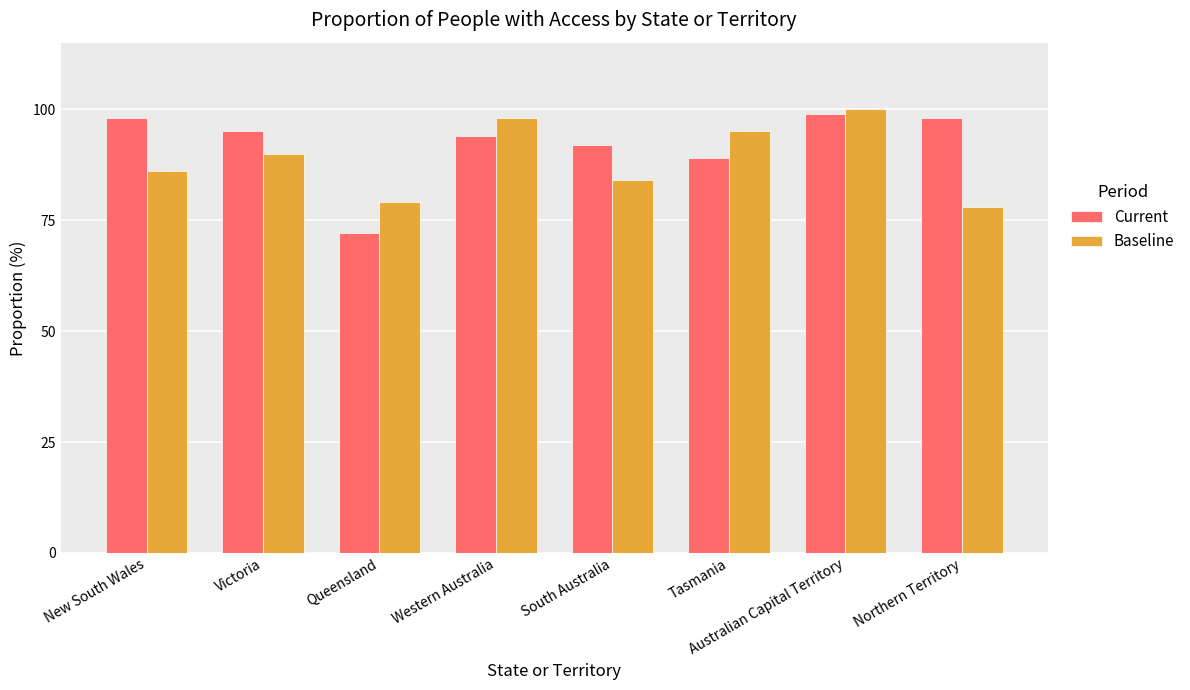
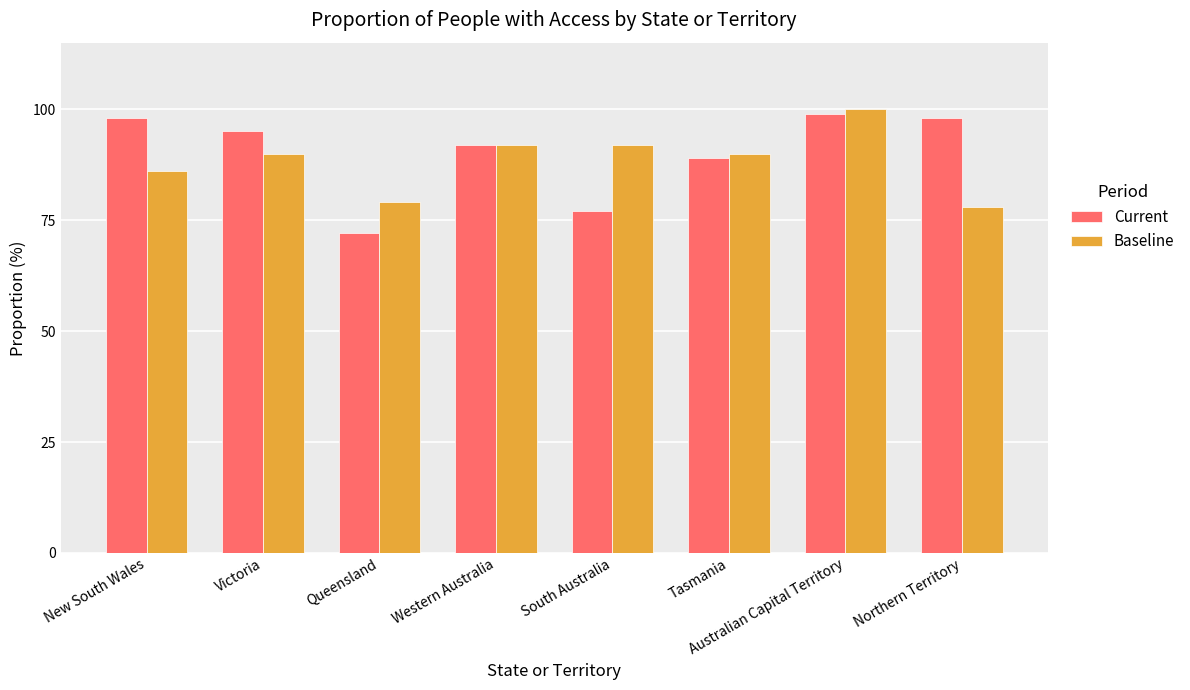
  {
    "Current": {
      "New South Wales": 98,
      "Victoria": 95,
      "Queensland": 72,
-     "Western Australia": 94,
-     "South Australia": 92,
+     "Western Australia": 92,
+     "South Australia": 77,
      "Tasmania": 89,
      "Australian Capital Territory": 99,
      "Northern Territory": 98
    },
    "Baseline": {
      "New South Wales": 86,
      "Victoria": 90,
      "Queensland": 79,
-     "Western Australia": 98,
-     "South Australia": 84,
-     "Tasmania": 95,
+     "Western Australia": 92,
+     "South Australia": 92,
+     "Tasmania": 90,
      "Australian Capital Territory": 100,
      "Northern Territory": 78
    }
  }
